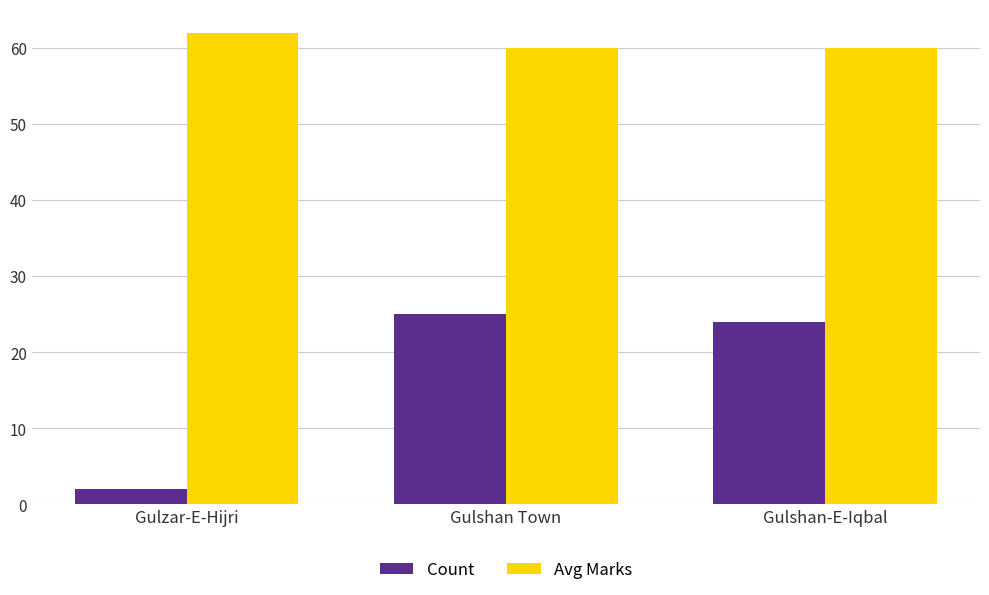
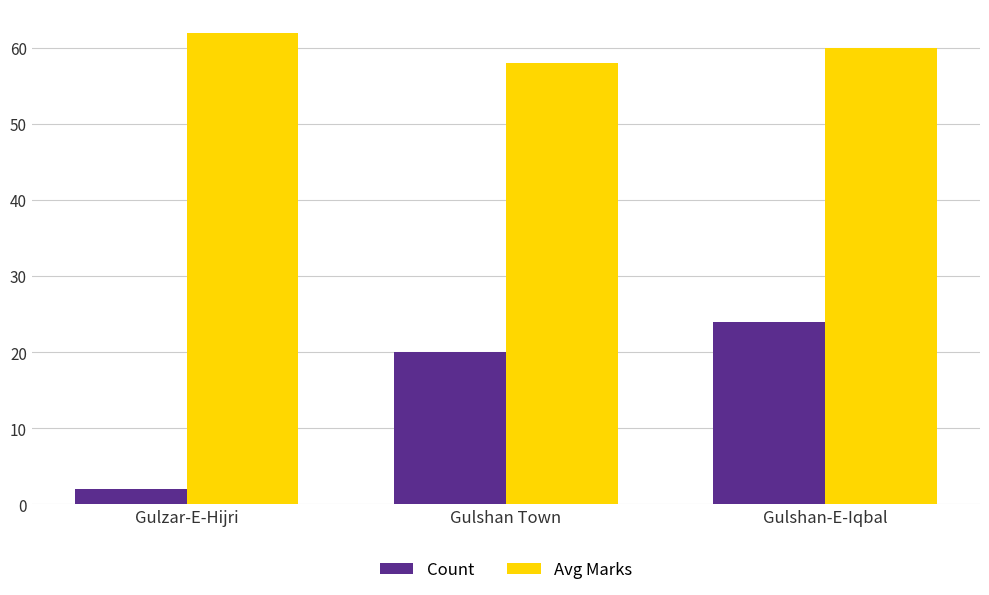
  {
    "Count": {
      "Gulzar-E-Hijri": 2,
-     "Gulshan Town": 25,
+     "Gulshan Town": 20,
      "Gulshan-E-Iqbal": 24
    },
    "Avg Marks": {
      "Gulzar-E-Hijri": 62,
-     "Gulshan Town": 60,
+     "Gulshan Town": 58,
      "Gulshan-E-Iqbal": 60
    }
  }
